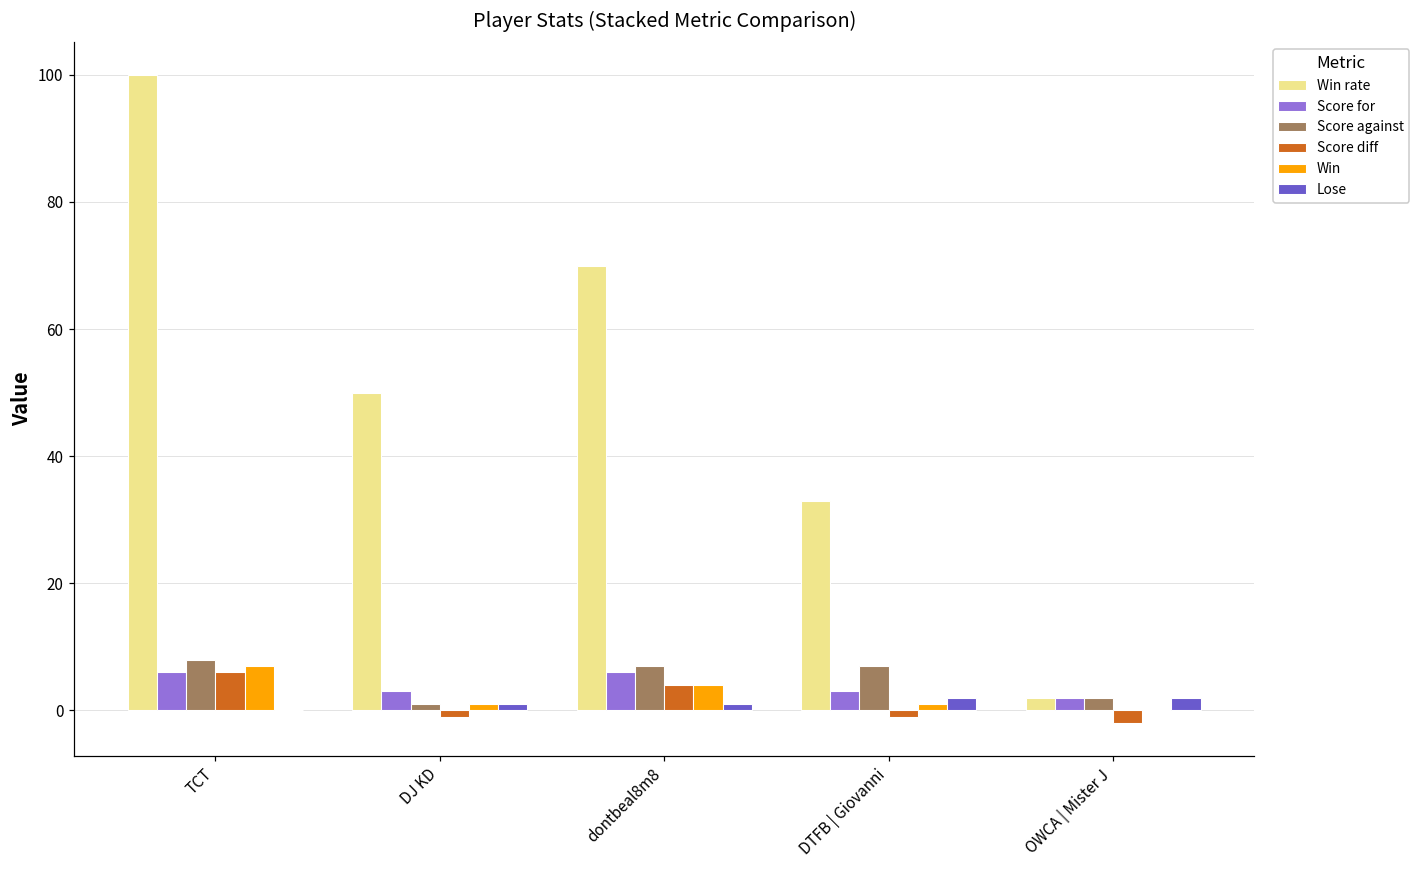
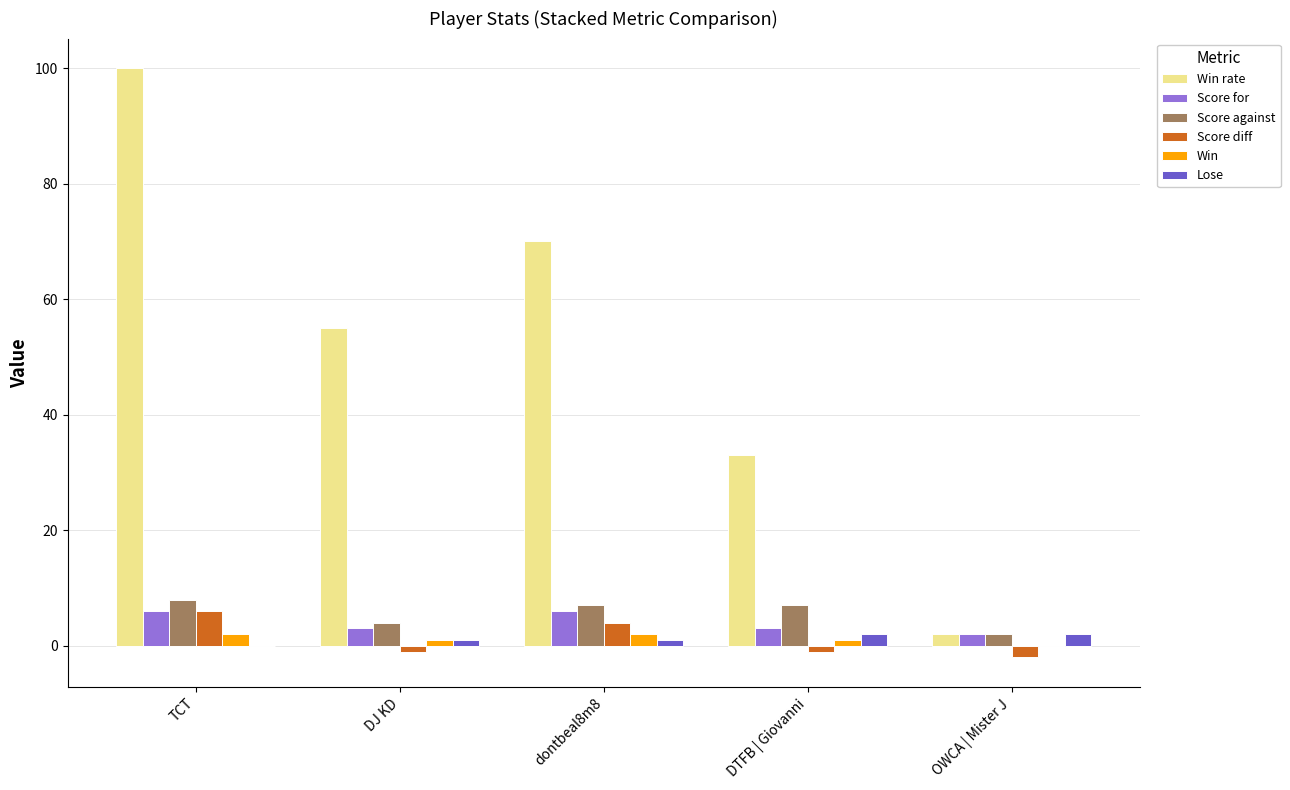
  {
    "Win rate": {
      "TCT": 100,
-     "DJ KD": 50,
+     "DJ KD": 55,
      "dontbeal8m8": 70,
      "DTFB | Giovanni": 33,
      "OWCA | Mister J": 2
    },
    "Score against": {
      "TCT": 8,
-     "DJ KD": 1,
+     "DJ KD": 4,
      "dontbeal8m8": 7,
      "DTFB | Giovanni": 7,
      "OWCA | Mister J": 2
    },
    "Score diff": {
      "TCT": 6,
      "DJ KD": -1,
      "dontbeal8m8": 4,
      "DTFB | Giovanni": -1,
      "OWCA | Mister J": -2
    },
    "Win": {
-     "TCT": 7,
+     "TCT": 2,
      "DJ KD": 1,
-     "dontbeal8m8": 4,
+     "dontbeal8m8": 2,
      "DTFB | Giovanni": 1,
      "OWCA | Mister J": 0
    }
  }
